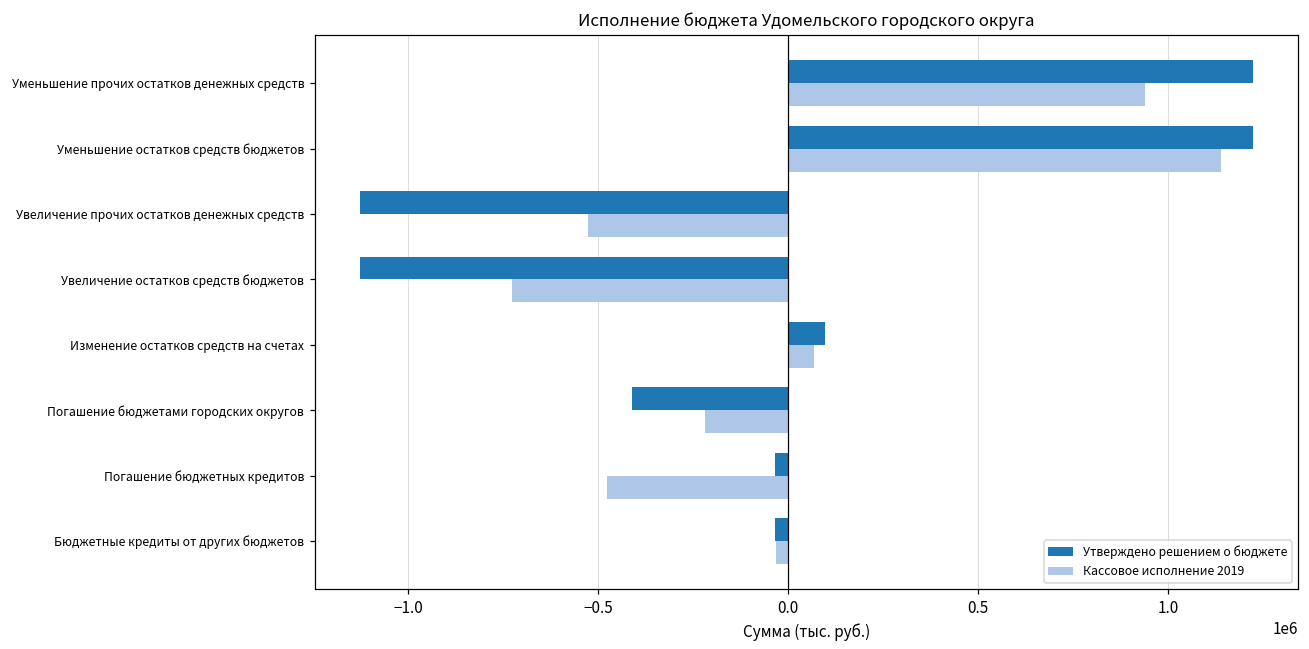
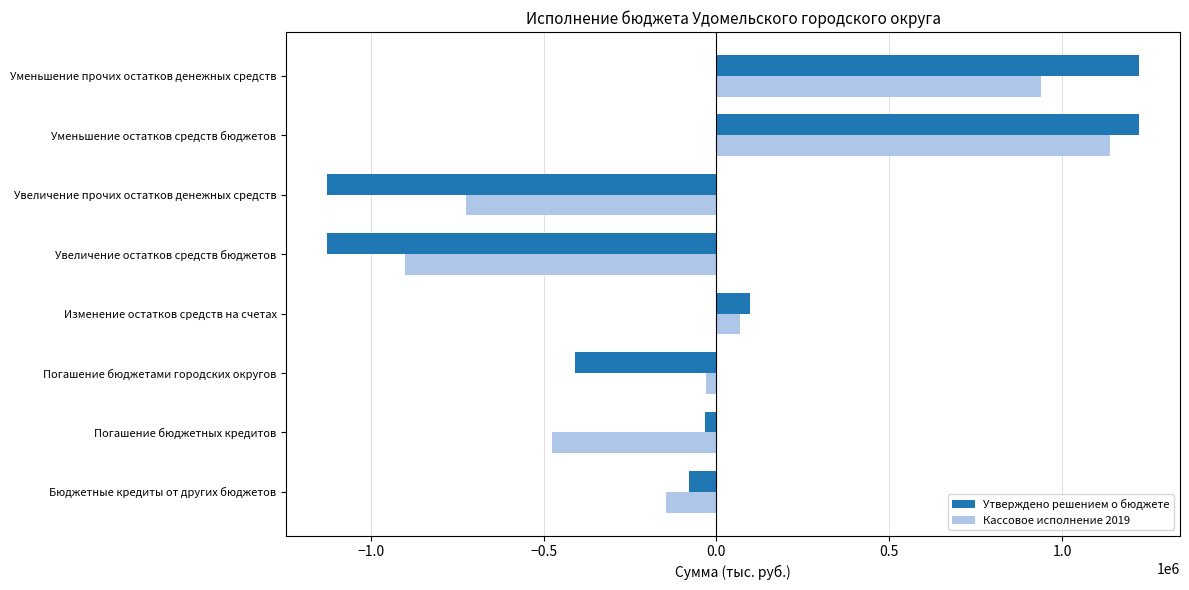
  {
    "Утверждено решением о бюджете": {
      "Уменьшение прочих остатков денежных средств": 1220000,
      "Уменьшение остатков средств бюджетов": 1220000,
      "Увеличение прочих остатков денежных средств": -1130000,
      "Увеличение остатков средств бюджетов": -1130000,
      "Изменение остатков средств на счетах": 100000,
      "Погашение бюджетами городских округов": -410000,
      "Погашение бюджетных кредитов": -30000,
-     "Бюджетные кредиты от других бюджетов": -30000
+     "Бюджетные кредиты от других бюджетов": -80000
    },
    "Кассовое исполнение 2019": {
      "Уменьшение прочих остатков денежных средств": 940000,
      "Уменьшение остатков средств бюджетов": 1140000,
-     "Увеличение прочих остатков денежных средств": -530000,
-     "Увеличение остатков средств бюджетов": -730000,
+     "Увеличение прочих остатков денежных средств": -730000,
+     "Увеличение остатков средств бюджетов": -900000,
      "Изменение остатков средств на счетах": 70000,
-     "Погашение бюджетами городских округов": -220000,
+     "Погашение бюджетами городских округов": -30000,
      "Погашение бюджетных кредитов": -480000,
-     "Бюджетные кредиты от других бюджетов": -30000
+     "Бюджетные кредиты от других бюджетов": -150000
    }
  }
